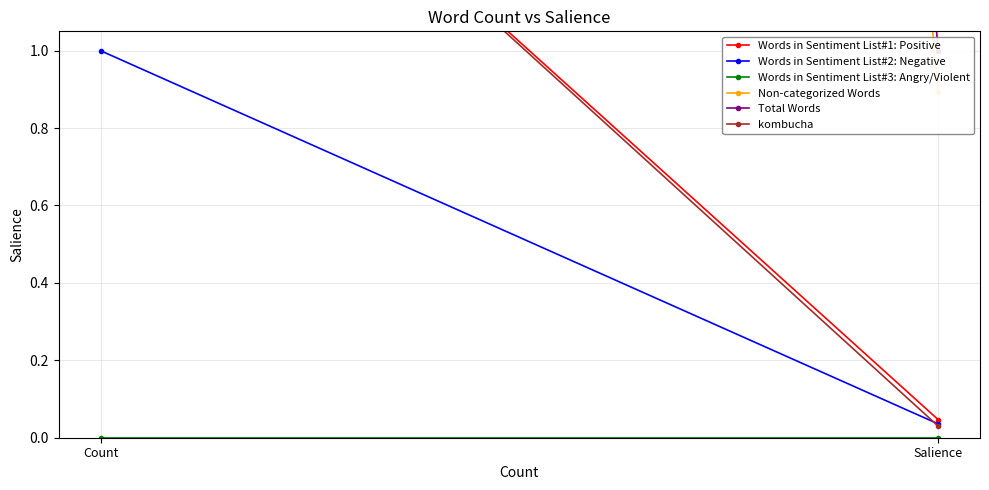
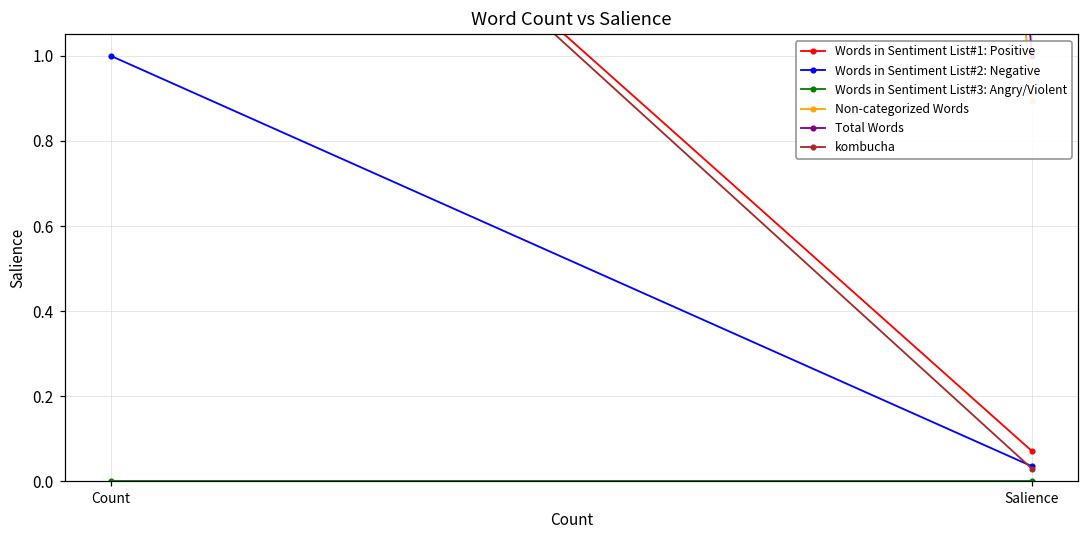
  {
    "Words in Sentiment List#1: Positive": {
-     "Salience": 0.05
+     "Salience": 0.07
    },
    "Words in Sentiment List#2: Negative": {
      "Count": 1.00
    },
    "Words in Sentiment List#3: Angry/Violent": {
      "Count": 0.00,
      "Salience": 0.00
    }
  }
